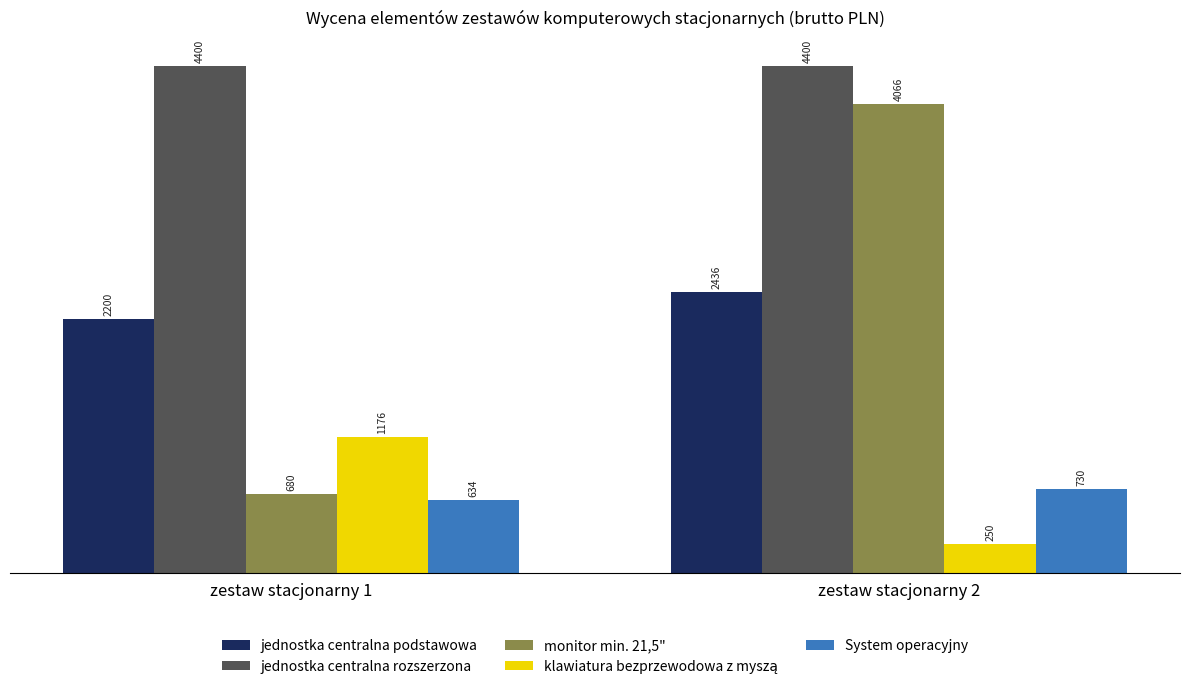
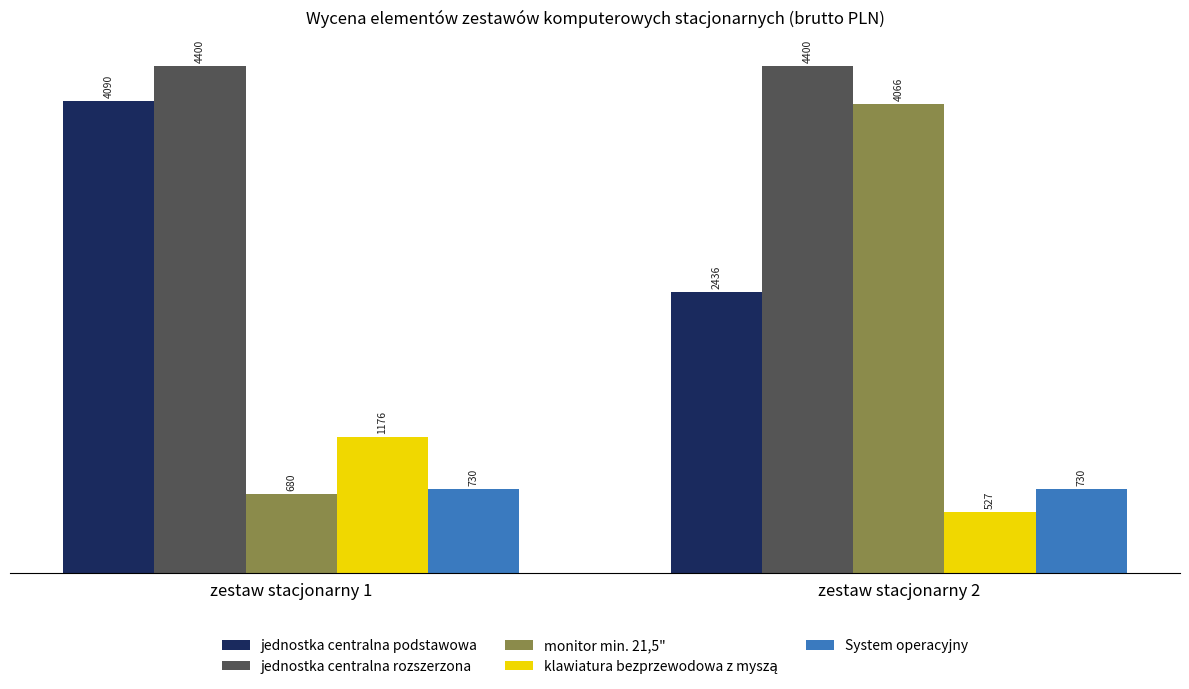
  {
    "jednostka centralna podstawowa": {
-     "zestaw stacjonarny 1": 2200,
+     "zestaw stacjonarny 1": 4090,
      "zestaw stacjonarny 2": 2436
    },
    "jednostka centralna rozszerzona": {
      "zestaw stacjonarny 1": 4400,
      "zestaw stacjonarny 2": 4400
    },
    "monitor min. 21,5\"": {
      "zestaw stacjonarny 1": 680,
      "zestaw stacjonarny 2": 4066
    },
    "klawiatura bezprzewodowa z myszą": {
      "zestaw stacjonarny 1": 1176,
-     "zestaw stacjonarny 2": 250
+     "zestaw stacjonarny 2": 527
    },
    "System operacyjny": {
-     "zestaw stacjonarny 1": 634,
+     "zestaw stacjonarny 1": 730,
      "zestaw stacjonarny 2": 730
    }
  }
